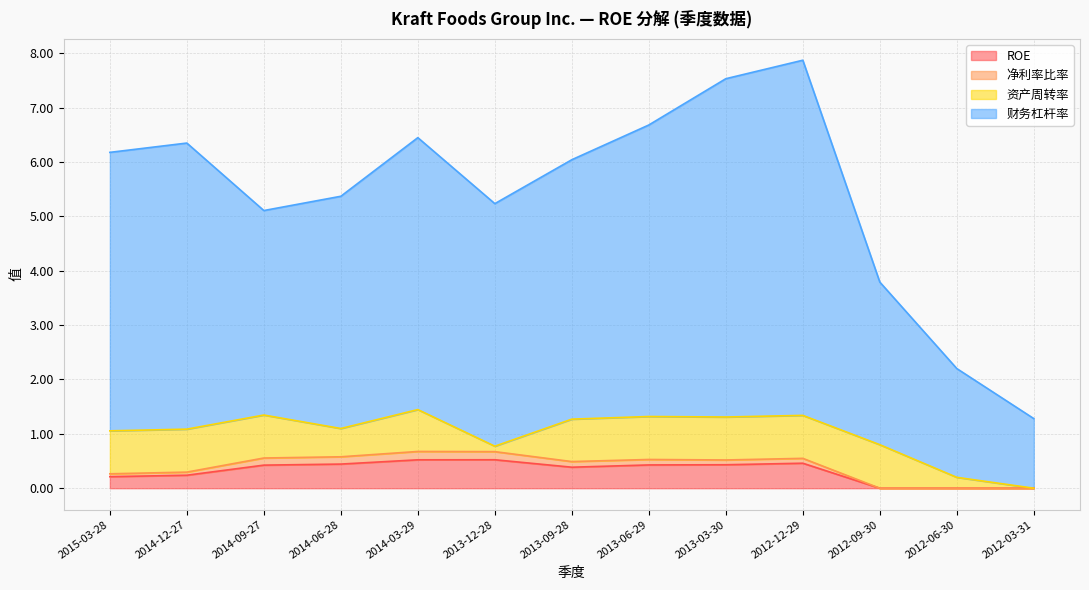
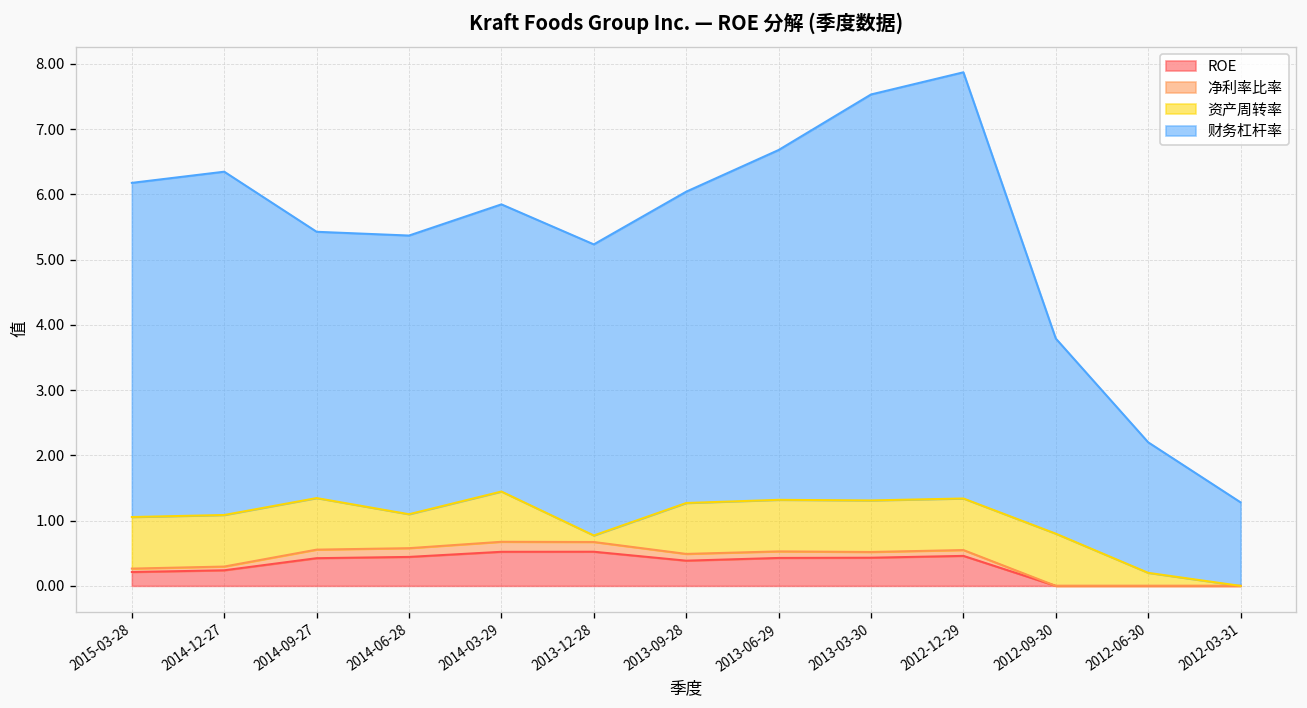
  {
    "资产周转率": {
      "2015-03-28": 0.8,
      "2014-12-27": 0.8,
      "2014-09-27": 0.8,
      "2014-06-28": 0.5,
      "2014-03-29": 0.8,
      "2013-12-28": 0.1,
      "2013-09-28": 0.8,
      "2013-06-29": 0.8,
      "2013-03-30": 0.8,
      "2012-12-29": 0.8,
      "2012-09-30": 0.8,
      "2012-06-30": 0.2
    },
    "财务杠杆率": {
      "2015-03-28": 5.1,
      "2014-12-27": 5.3,
-     "2014-09-27": 3.8,
+     "2014-09-27": 4.1,
      "2014-06-28": 4.3,
-     "2014-03-29": 5.0,
+     "2014-03-29": 4.4,
      "2013-12-28": 4.5,
      "2013-09-28": 4.8,
      "2013-06-29": 5.4,
      "2013-03-30": 6.2,
      "2012-12-29": 6.5,
      "2012-09-30": 3.0,
      "2012-06-30": 2.0,
      "2012-03-31": 1.3
    }
  }
